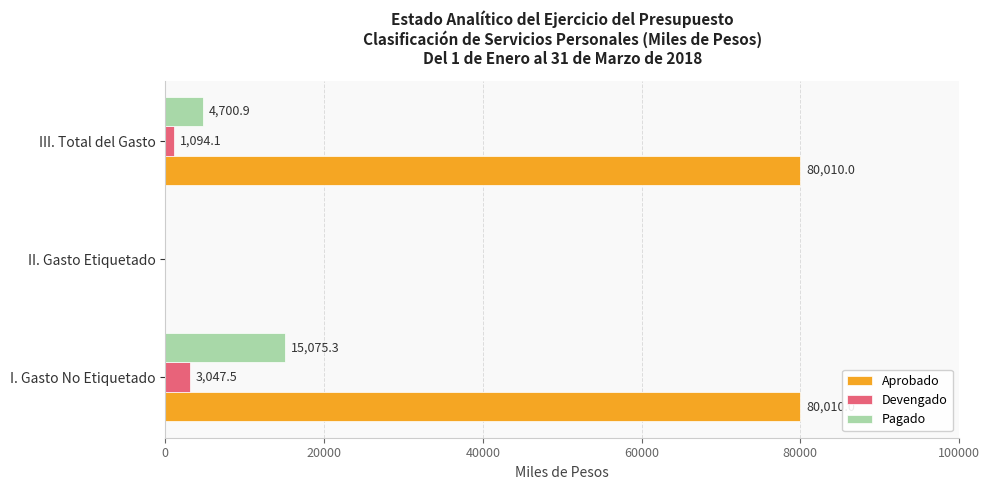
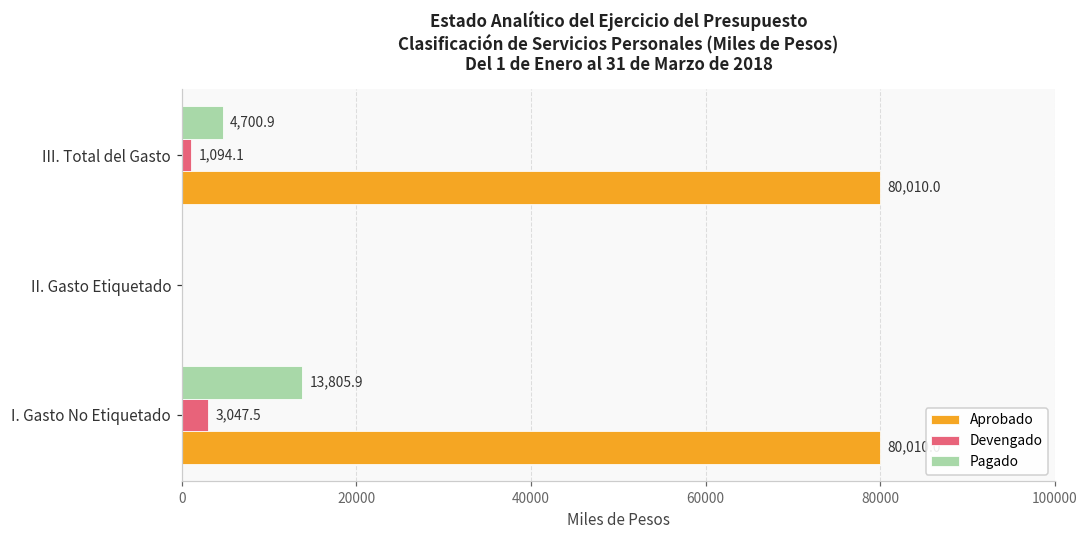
  {
    "Aprobado": {
      "III. Total del Gasto": "80,010.0"
    },
    "Devengado": {
      "III. Total del Gasto": "1,094.1",
      "I. Gasto No Etiquetado": "3,047.5"
    },
    "Pagado": {
      "III. Total del Gasto": "4,700.9",
-     "I. Gasto No Etiquetado": "15,075.3"
+     "I. Gasto No Etiquetado": "13,805.9"
    }
  }
